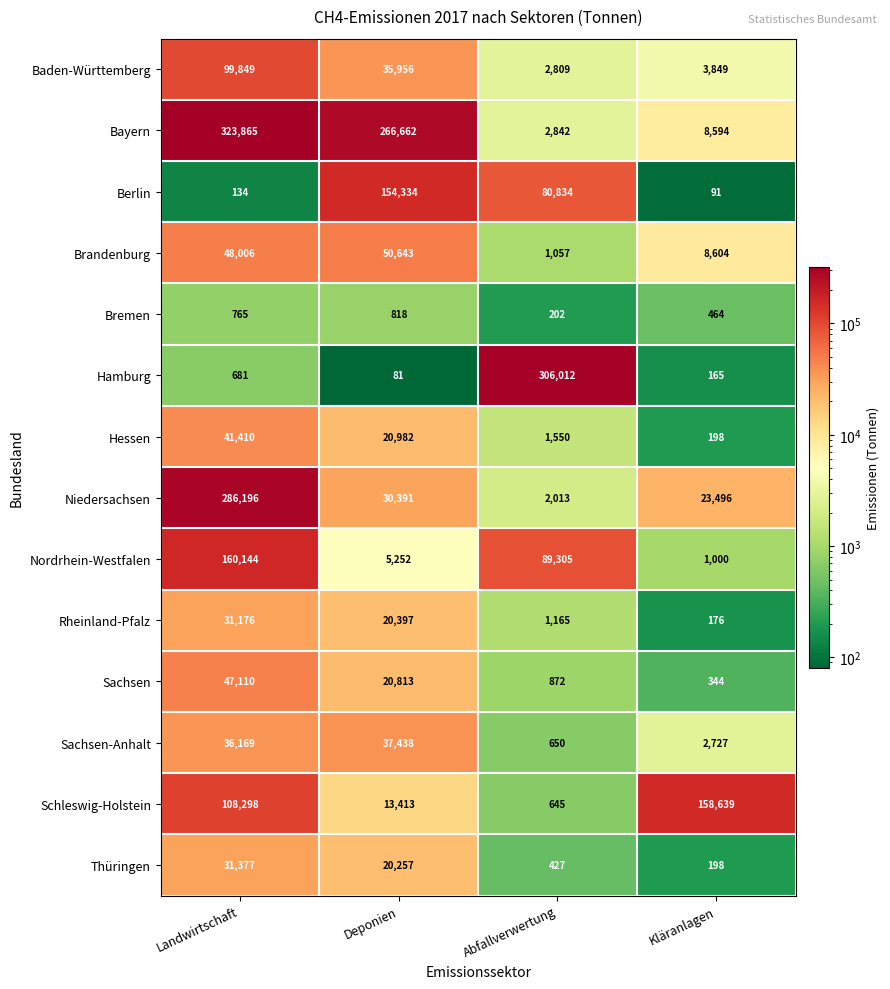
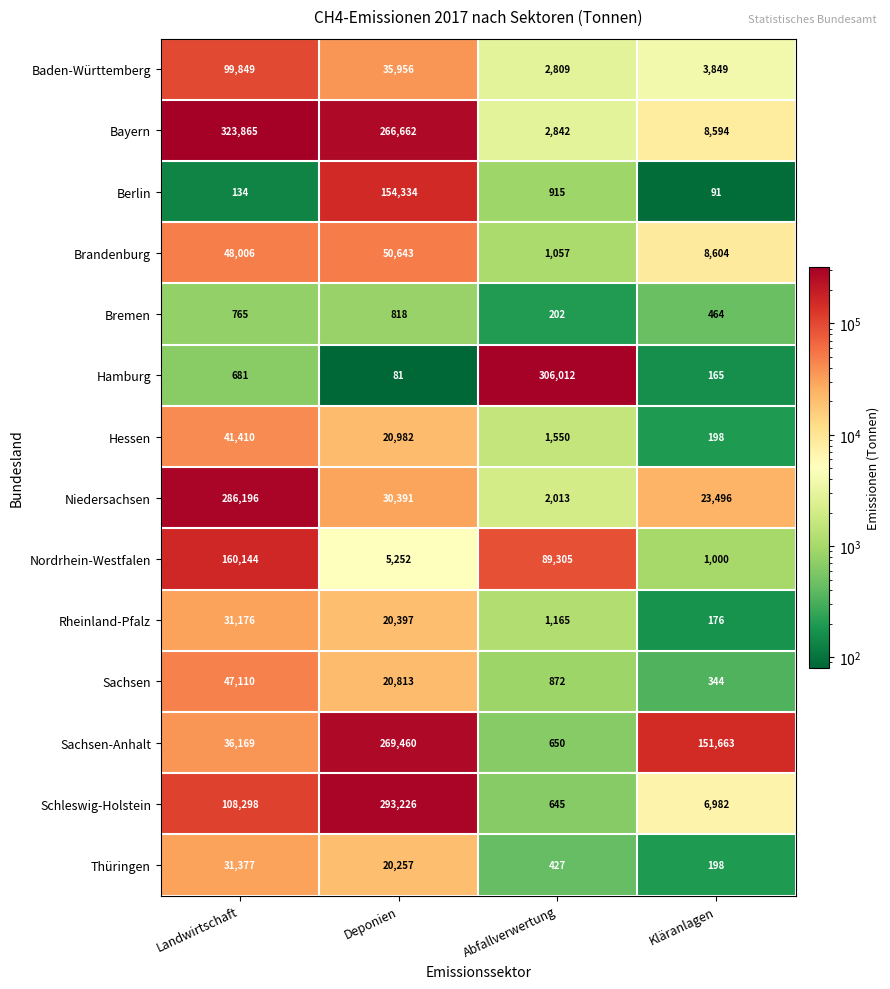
  {
    "Baden-Württemberg": {
      "Landwirtschaft": "99,849",
      "Deponien": "35,956",
      "Abfallverwertung": "2,809",
      "Kläranlagen": "3,849"
    },
    "Bayern": {
      "Landwirtschaft": "323,865",
      "Deponien": "266,662",
      "Abfallverwertung": "2,842",
      "Kläranlagen": "8,594"
    },
    "Berlin": {
      "Landwirtschaft": "134",
      "Deponien": "154,334",
-     "Abfallverwertung": "80,834",
+     "Abfallverwertung": "915",
      "Kläranlagen": "91"
    },
    "Brandenburg": {
      "Landwirtschaft": "48,006",
      "Deponien": "50,643",
      "Abfallverwertung": "1,057",
      "Kläranlagen": "8,604"
    },
    "Bremen": {
      "Landwirtschaft": "765",
      "Deponien": "818",
      "Abfallverwertung": "202",
      "Kläranlagen": "464"
    },
    "Hamburg": {
      "Landwirtschaft": "681",
      "Deponien": "81",
      "Abfallverwertung": "306,012",
      "Kläranlagen": "165"
    },
    "Hessen": {
      "Landwirtschaft": "41,410",
      "Deponien": "20,982",
      "Abfallverwertung": "1,550",
      "Kläranlagen": "198"
    },
    "Niedersachsen": {
      "Landwirtschaft": "286,196",
      "Deponien": "30,391",
      "Abfallverwertung": "2,013",
      "Kläranlagen": "23,496"
    },
    "Nordrhein-Westfalen": {
      "Landwirtschaft": "160,144",
      "Deponien": "5,252",
      "Abfallverwertung": "89,305",
      "Kläranlagen": "1,000"
    },
    "Rheinland-Pfalz": {
      "Landwirtschaft": "31,176",
      "Deponien": "20,397",
      "Abfallverwertung": "1,165",
      "Kläranlagen": "176"
    },
    "Sachsen": {
      "Landwirtschaft": "47,110",
      "Deponien": "20,813",
      "Abfallverwertung": "872",
      "Kläranlagen": "344"
    },
    "Sachsen-Anhalt": {
      "Landwirtschaft": "36,169",
-     "Deponien": "37,438",
+     "Deponien": "269,460",
      "Abfallverwertung": "650",
-     "Kläranlagen": "2,727"
+     "Kläranlagen": "151,663"
    },
    "Schleswig-Holstein": {
      "Landwirtschaft": "108,298",
-     "Deponien": "13,413",
+     "Deponien": "293,226",
      "Abfallverwertung": "645",
-     "Kläranlagen": "158,639"
+     "Kläranlagen": "6,982"
    },
    "Thüringen": {
      "Landwirtschaft": "31,377",
      "Deponien": "20,257",
      "Abfallverwertung": "427",
      "Kläranlagen": "198"
    }
  }
